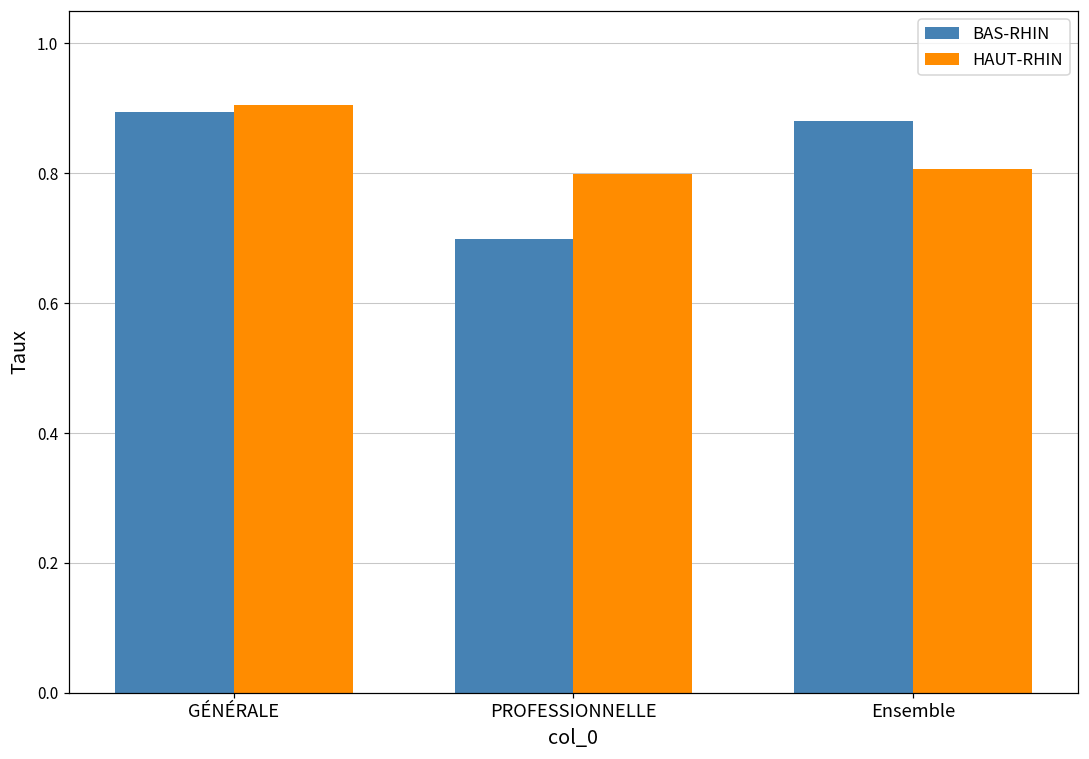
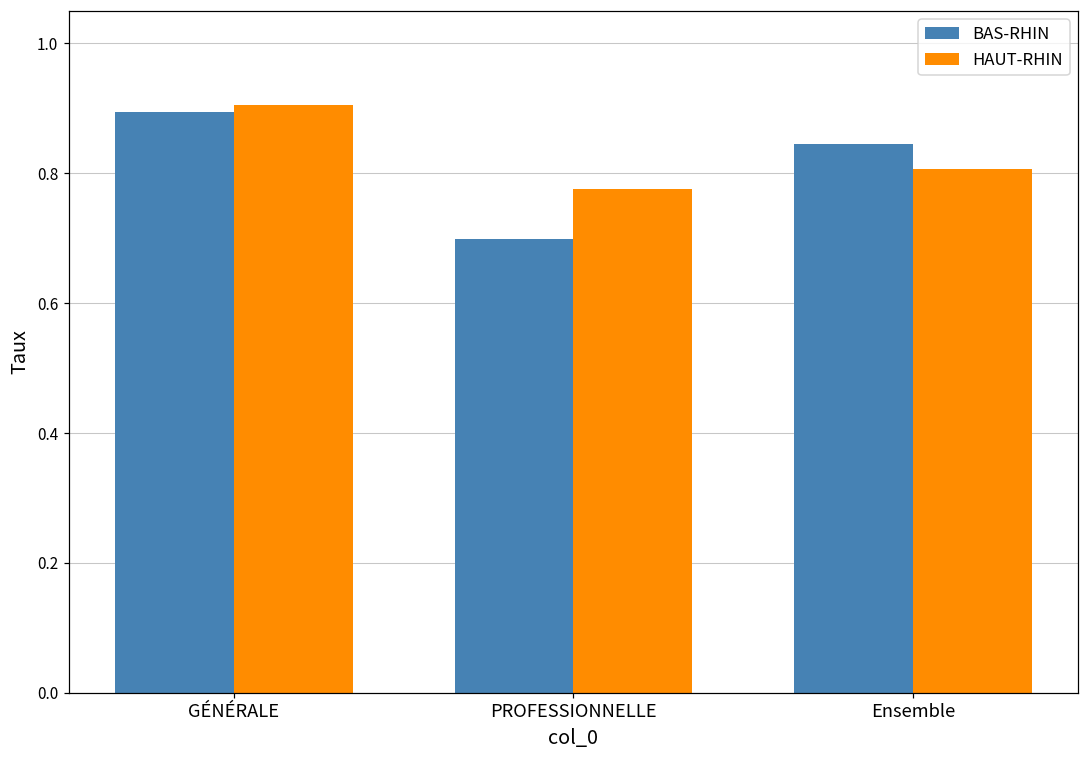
  {
    "BAS-RHIN": {
      "GÉNÉRALE": 0.89,
      "PROFESSIONNELLE": 0.70,
-     "Ensemble": 0.88
+     "Ensemble": 0.84
    },
    "HAUT-RHIN": {
      "GÉNÉRALE": 0.90,
-     "PROFESSIONNELLE": 0.80,
+     "PROFESSIONNELLE": 0.78,
      "Ensemble": 0.81
    }
  }
